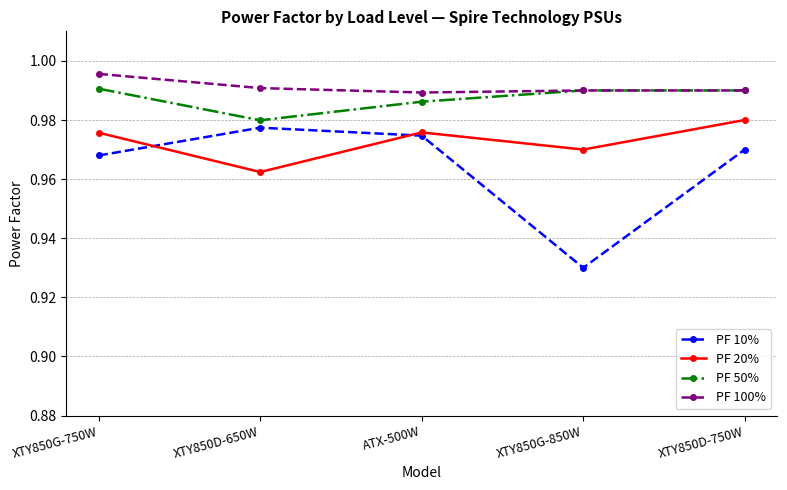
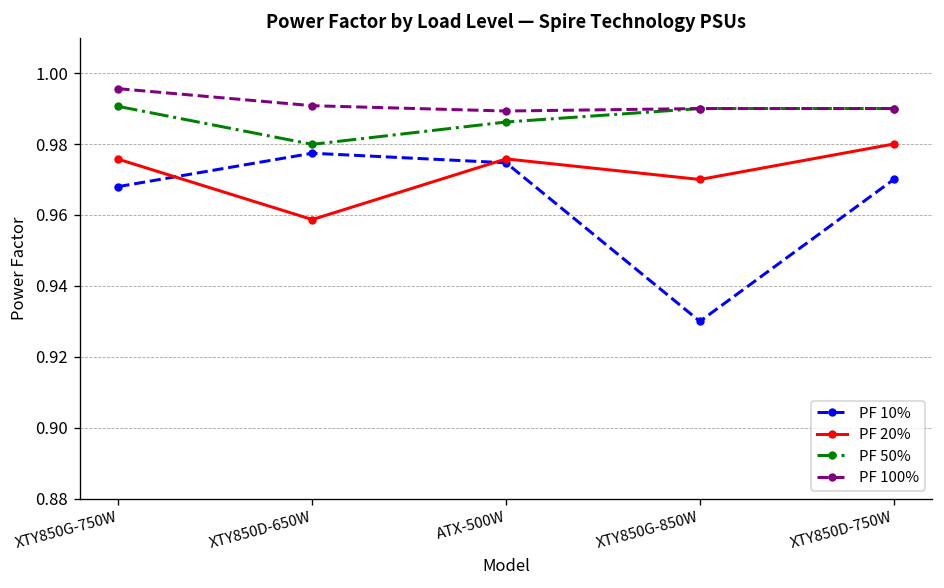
  {
    "PF 10%": {
      "XTY850G-750W": 0.968,
      "XTY850D-650W": 0.977,
      "ATX-500W": 0.975,
      "XTY850G-850W": 0.930,
      "XTY850D-750W": 0.970
    },
    "PF 20%": {
      "XTY850G-750W": 0.976,
-     "XTY850D-650W": 0.962,
+     "XTY850D-650W": 0.959,
      "ATX-500W": 0.976,
      "XTY850G-850W": 0.970,
      "XTY850D-750W": 0.980
    },
    "PF 50%": {
      "XTY850G-750W": 0.991,
      "XTY850D-650W": 0.980,
      "ATX-500W": 0.986
    },
    "PF 100%": {
      "XTY850G-750W": 0.996,
      "XTY850D-650W": 0.991,
      "ATX-500W": 0.989
    }
  }
